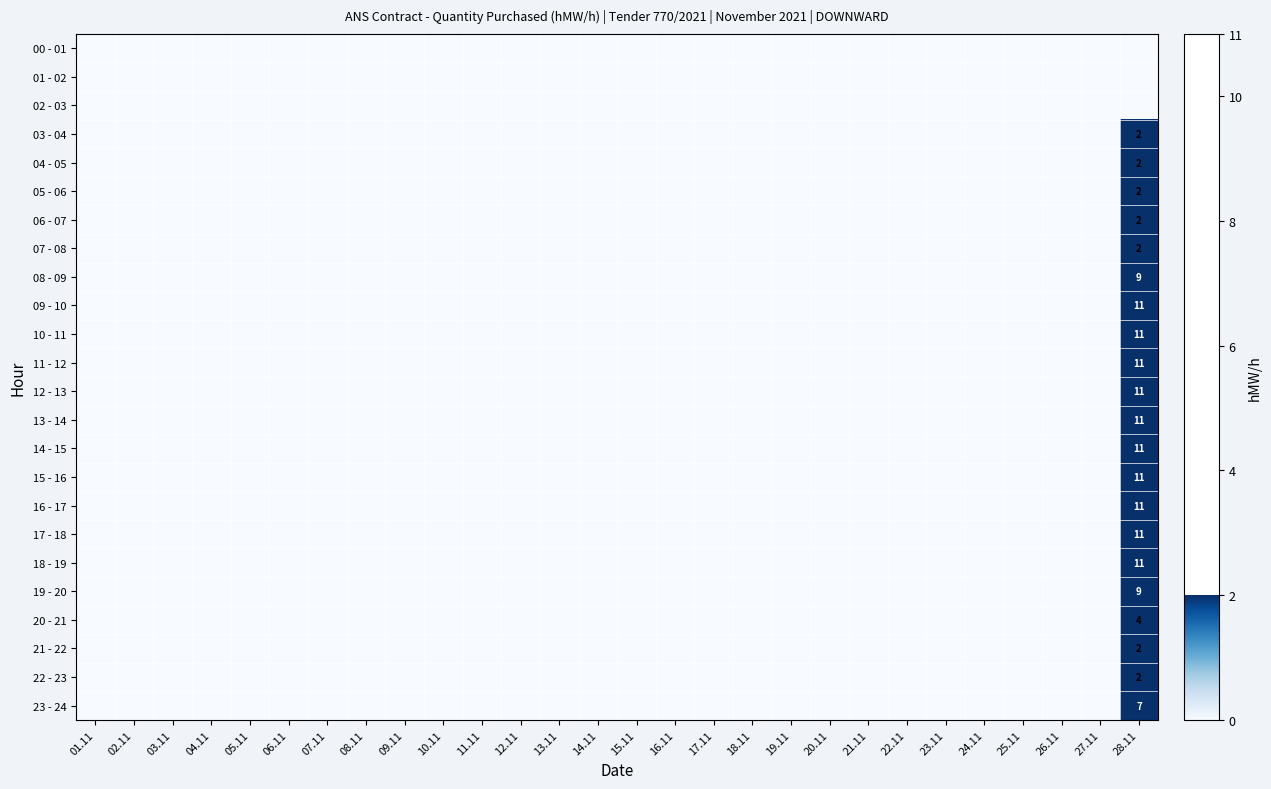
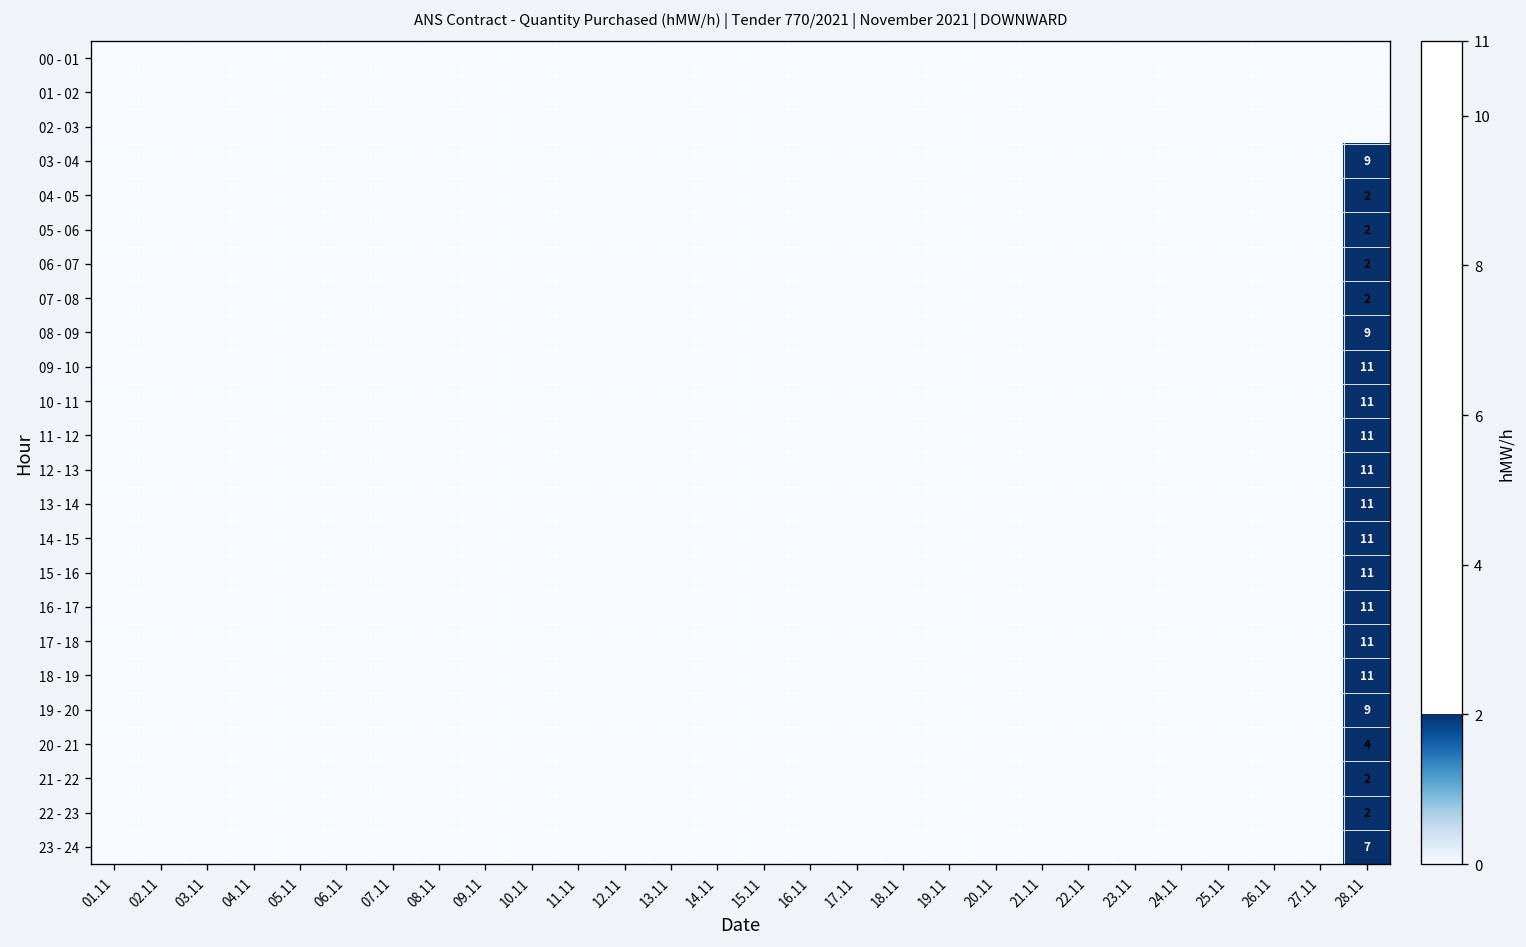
  {
    "03 - 04": {
-     "28.11": 2
+     "28.11": 9
    },
    "04 - 05": {
      "28.11": 2
    },
    "05 - 06": {
      "28.11": 2
    },
    "06 - 07": {
      "28.11": 2
    },
    "07 - 08": {
      "28.11": 2
    },
    "08 - 09": {
      "28.11": 9
    },
    "09 - 10": {
      "28.11": 11
    },
    "10 - 11": {
      "28.11": 11
    },
    "11 - 12": {
      "28.11": 11
    },
    "12 - 13": {
      "28.11": 11
    },
    "13 - 14": {
      "28.11": 11
    },
    "14 - 15": {
      "28.11": 11
    },
    "15 - 16": {
      "28.11": 11
    },
    "16 - 17": {
      "28.11": 11
    },
    "17 - 18": {
      "28.11": 11
    },
    "18 - 19": {
      "28.11": 11
    },
    "19 - 20": {
      "28.11": 9
    },
    "20 - 21": {
      "28.11": 4
    },
    "21 - 22": {
      "28.11": 2
    },
    "22 - 23": {
      "28.11": 2
    },
    "23 - 24": {
      "28.11": 7
    }
  }
